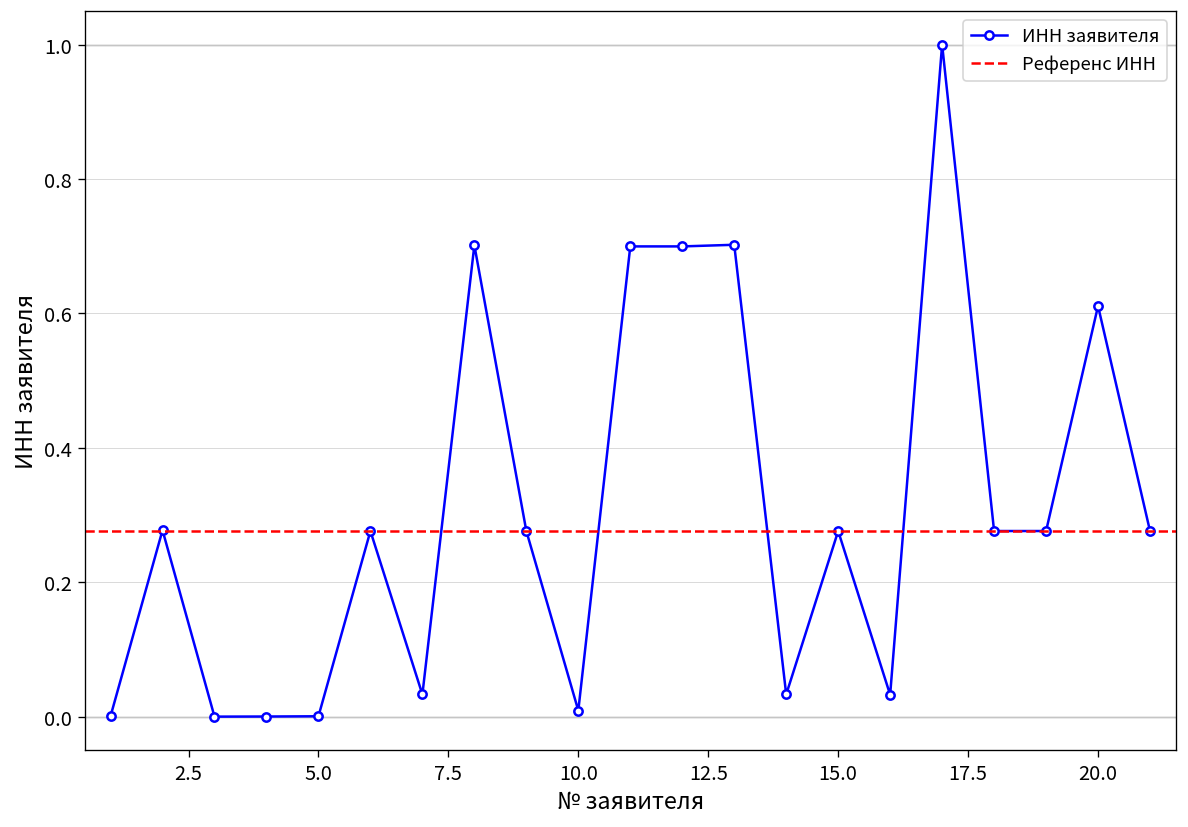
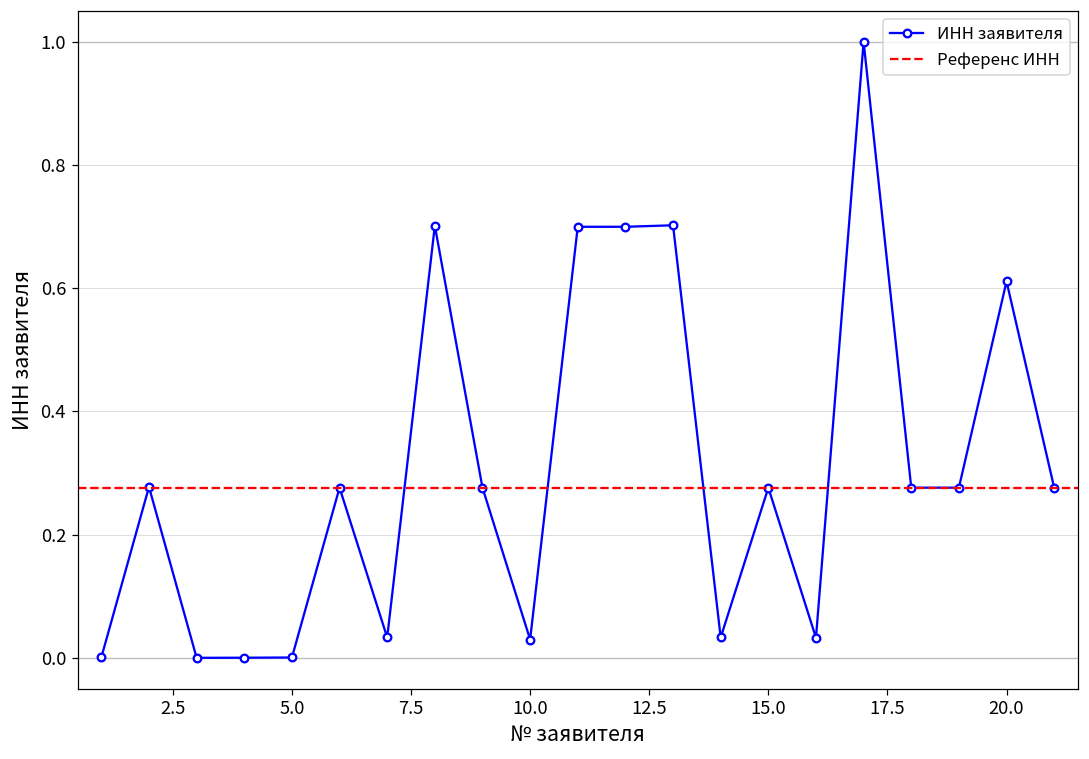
  {
    "5.0": 0.00,
-   "10.0": 0.01,
+   "10.0": 0.03,
    "15.0": 0.28,
    "20.0": 0.61
  }
